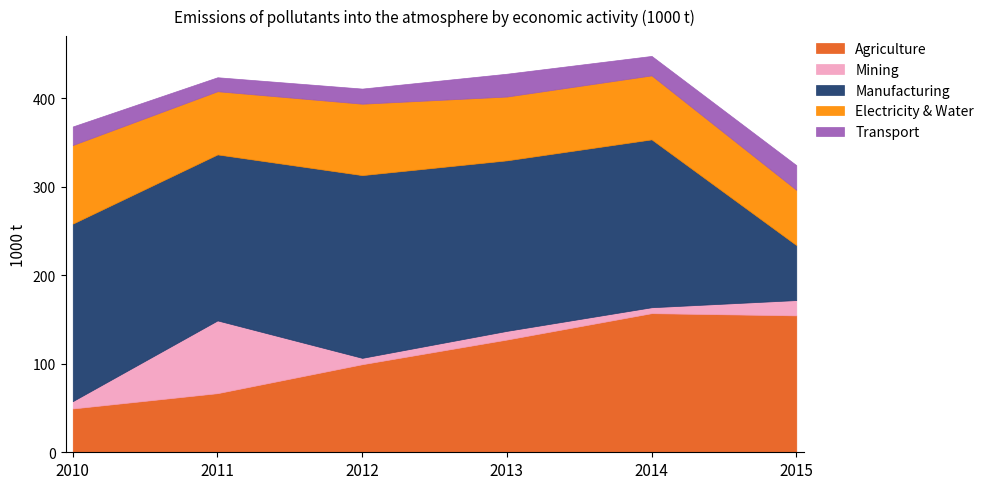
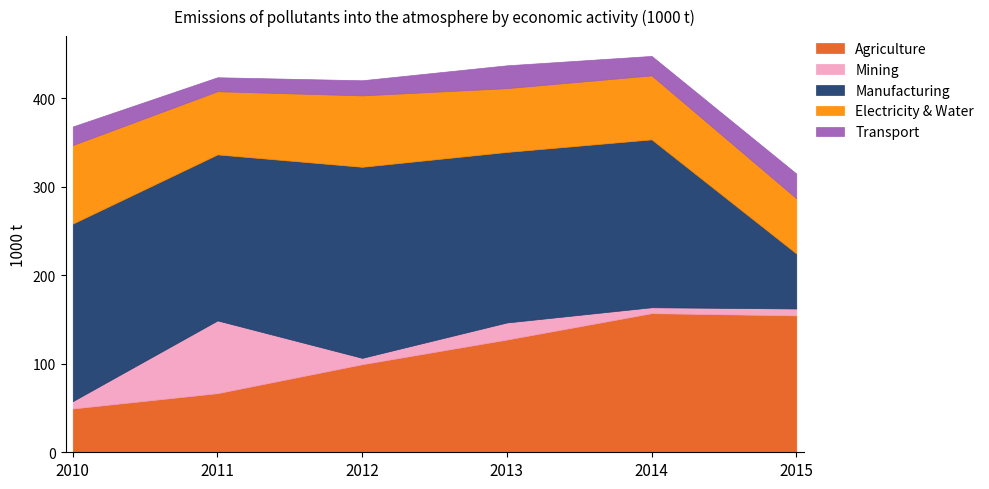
  {
    "Mining": {
      "2010": 10,
      "2011": 80,
      "2012": 10,
-     "2013": 10,
+     "2013": 20,
      "2014": 10,
-     "2015": 20
+     "2015": 10
    },
    "Manufacturing": {
      "2010": 200,
      "2011": 190,
-     "2012": 210,
+     "2012": 220,
      "2013": 190,
      "2014": 190,
      "2015": 60
    },
    "Transport": {
      "2010": 20,
      "2011": 20,
      "2012": 20,
      "2013": 30,
      "2014": 20,
      "2015": 30
    }
  }
